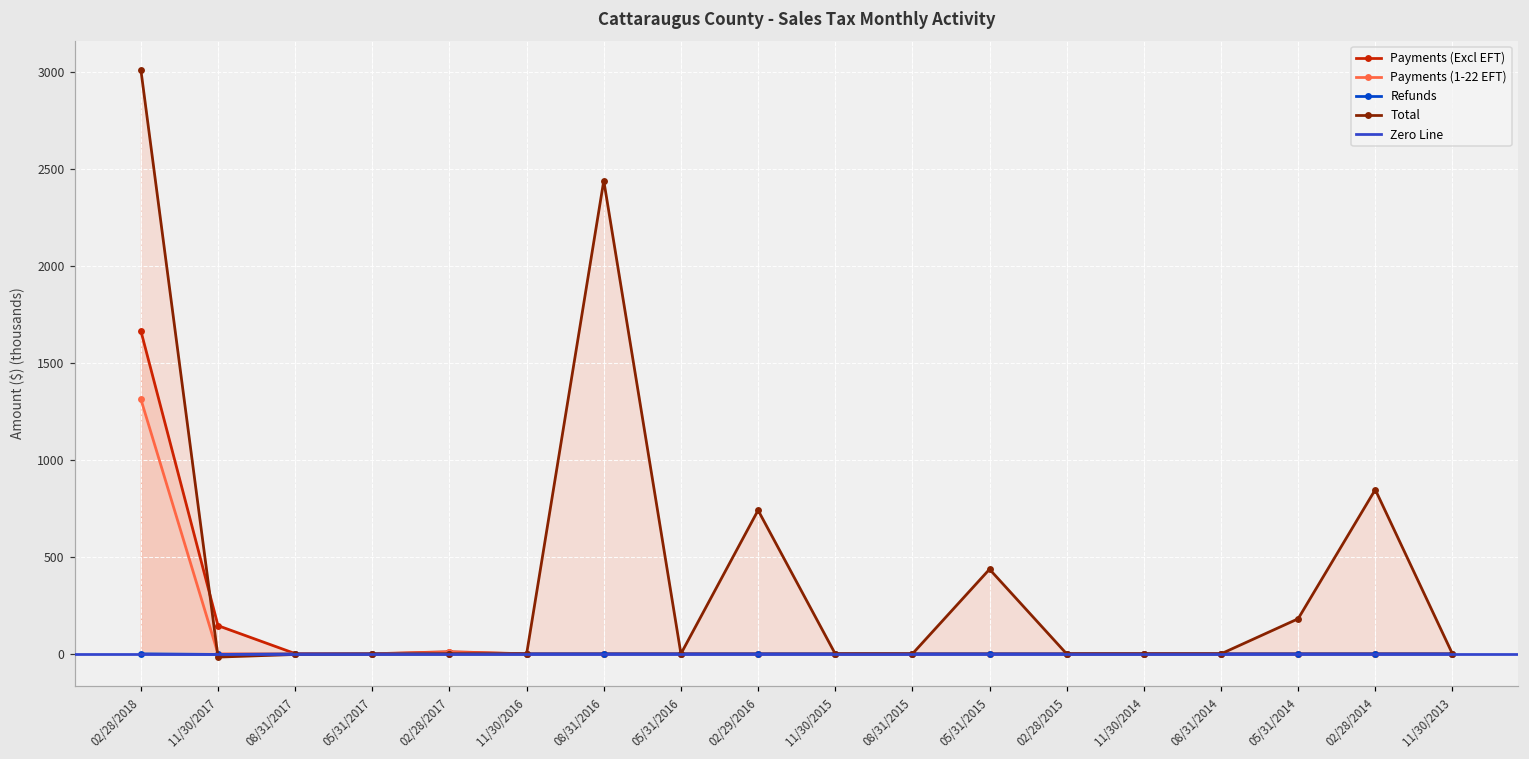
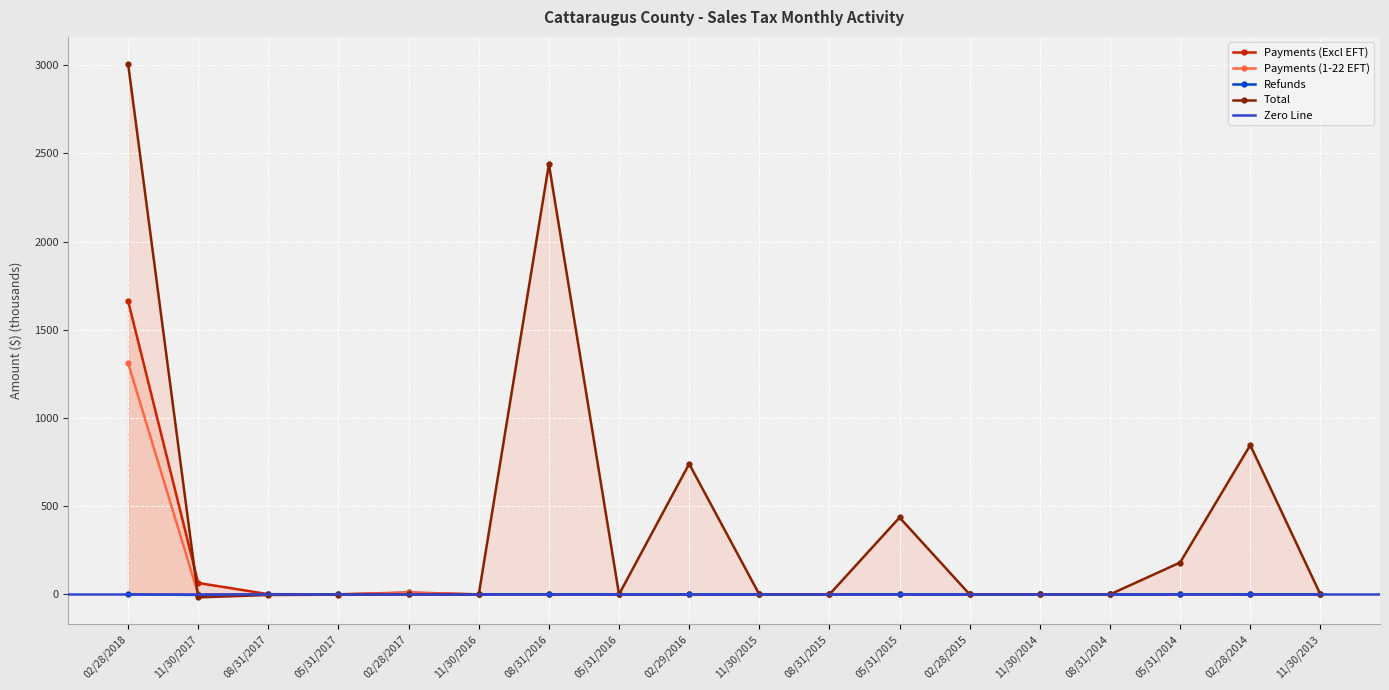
  {
    "Payments (Excl EFT)": {
      "02/28/2018": 1660,
-     "11/30/2017": 150
+     "11/30/2017": 60
    },
    "Payments (1-22 EFT)": {
      "02/28/2018": 1310
    }
  }
